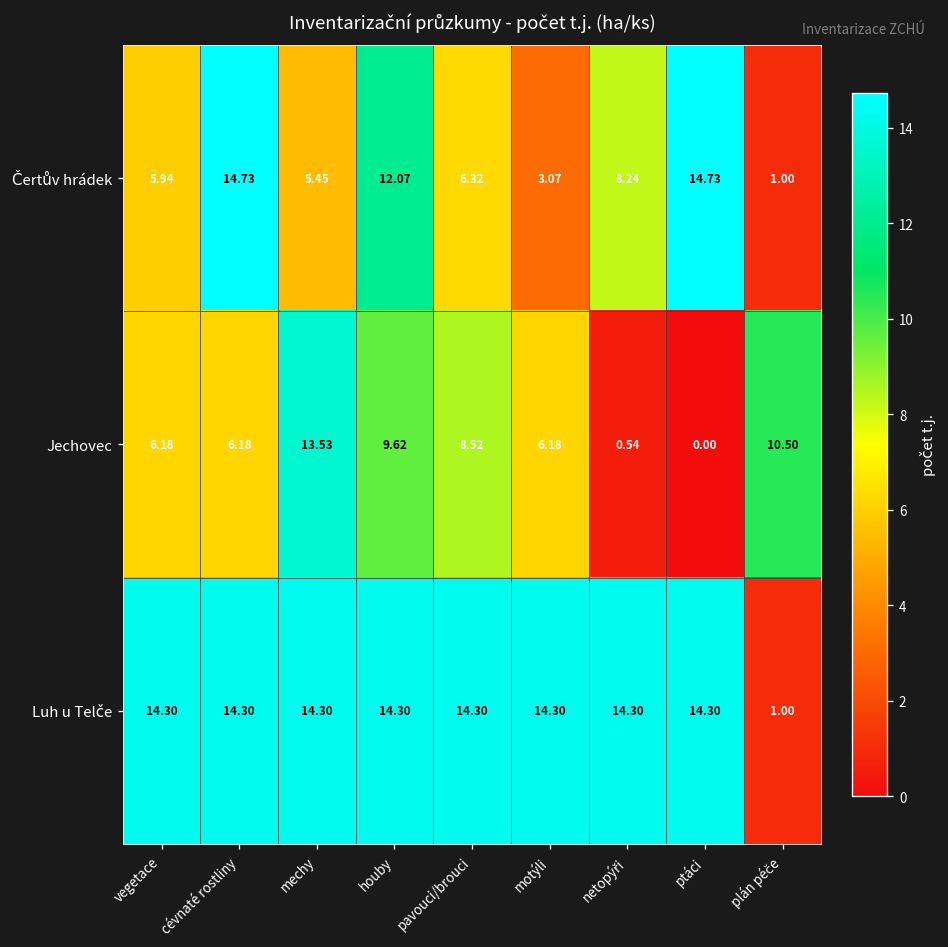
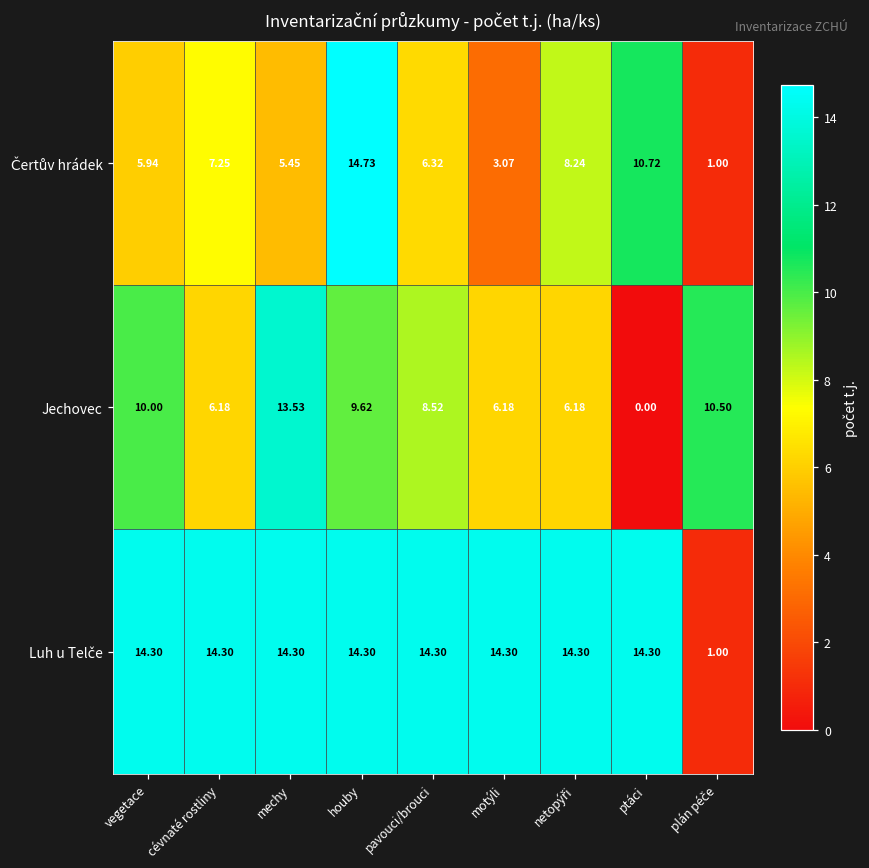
  {
    "Čertův hrádek": {
      "vegetace": 5.94,
-     "cévnaté rostliny": 14.73,
+     "cévnaté rostliny": 7.25,
      "mechy": 5.45,
-     "houby": 12.07,
+     "houby": 14.73,
      "pavouci/brouci": 6.32,
      "motýli": 3.07,
      "netopýři": 8.24,
-     "ptáci": 14.73,
+     "ptáci": 10.72,
      "plán péče": 1.00
    },
    "Jechovec": {
-     "vegetace": 6.18,
+     "vegetace": 10.00,
      "cévnaté rostliny": 6.18,
      "mechy": 13.53,
      "houby": 9.62,
      "pavouci/brouci": 8.52,
      "motýli": 6.18,
-     "netopýři": 0.54,
+     "netopýři": 6.18,
      "ptáci": 0.00,
      "plán péče": 10.50
    },
    "Luh u Telče": {
      "vegetace": 14.30,
      "cévnaté rostliny": 14.30,
      "mechy": 14.30,
      "houby": 14.30,
      "pavouci/brouci": 14.30,
      "motýli": 14.30,
      "netopýři": 14.30,
      "ptáci": 14.30,
      "plán péče": 1.00
    }
  }
